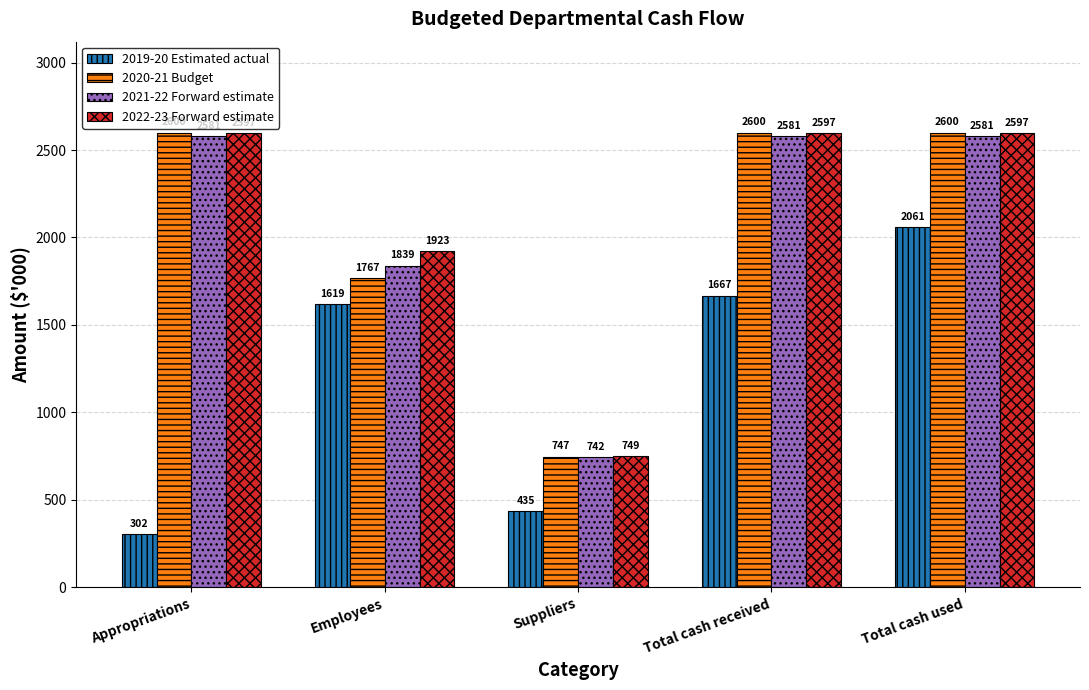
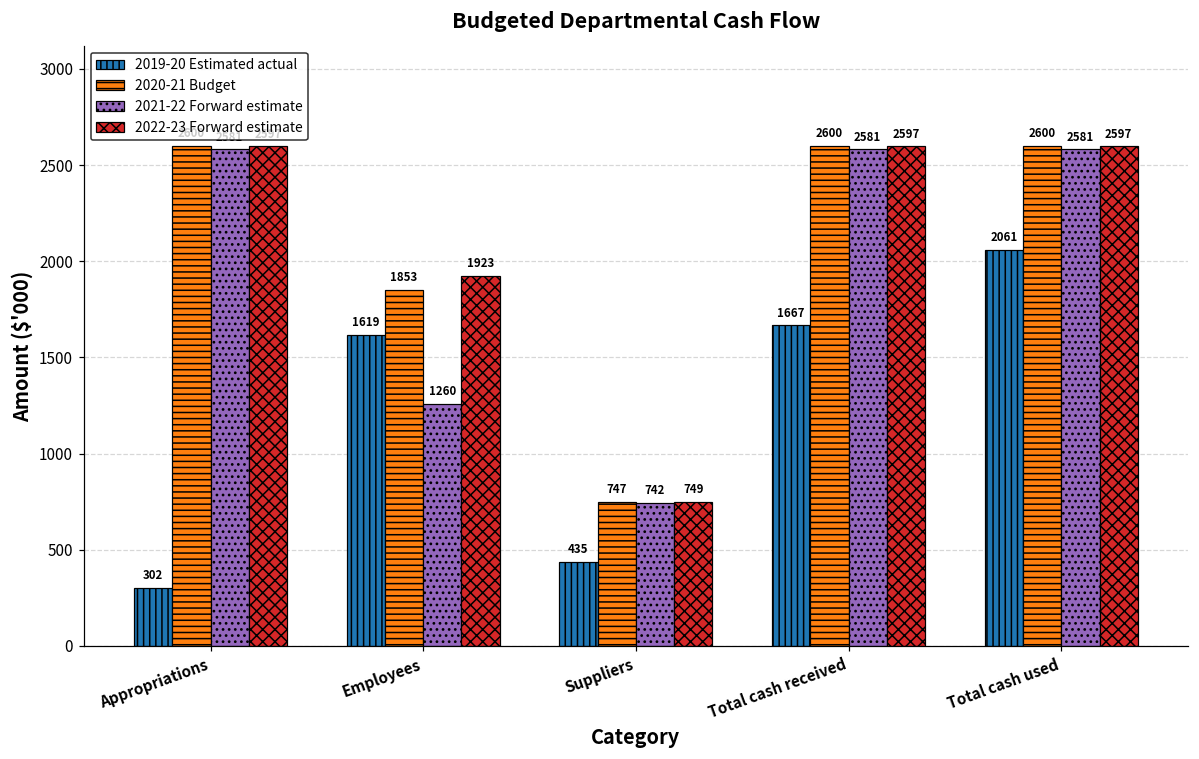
  {
    "2019-20 Estimated actual": {
      "Appropriations": 302,
      "Employees": 1619,
      "Suppliers": 435,
      "Total cash received": 1667,
      "Total cash used": 2061
    },
    "2020-21 Budget": {
-     "Employees": 1767,
+     "Employees": 1853,
      "Suppliers": 747,
      "Total cash received": 2600,
      "Total cash used": 2600
    },
    "2021-22 Forward estimate": {
-     "Employees": 1839,
+     "Employees": 1260,
      "Suppliers": 742,
      "Total cash received": 2581,
      "Total cash used": 2581
    },
    "2022-23 Forward estimate": {
      "Employees": 1923,
      "Suppliers": 749,
      "Total cash received": 2597,
      "Total cash used": 2597
    }
  }
